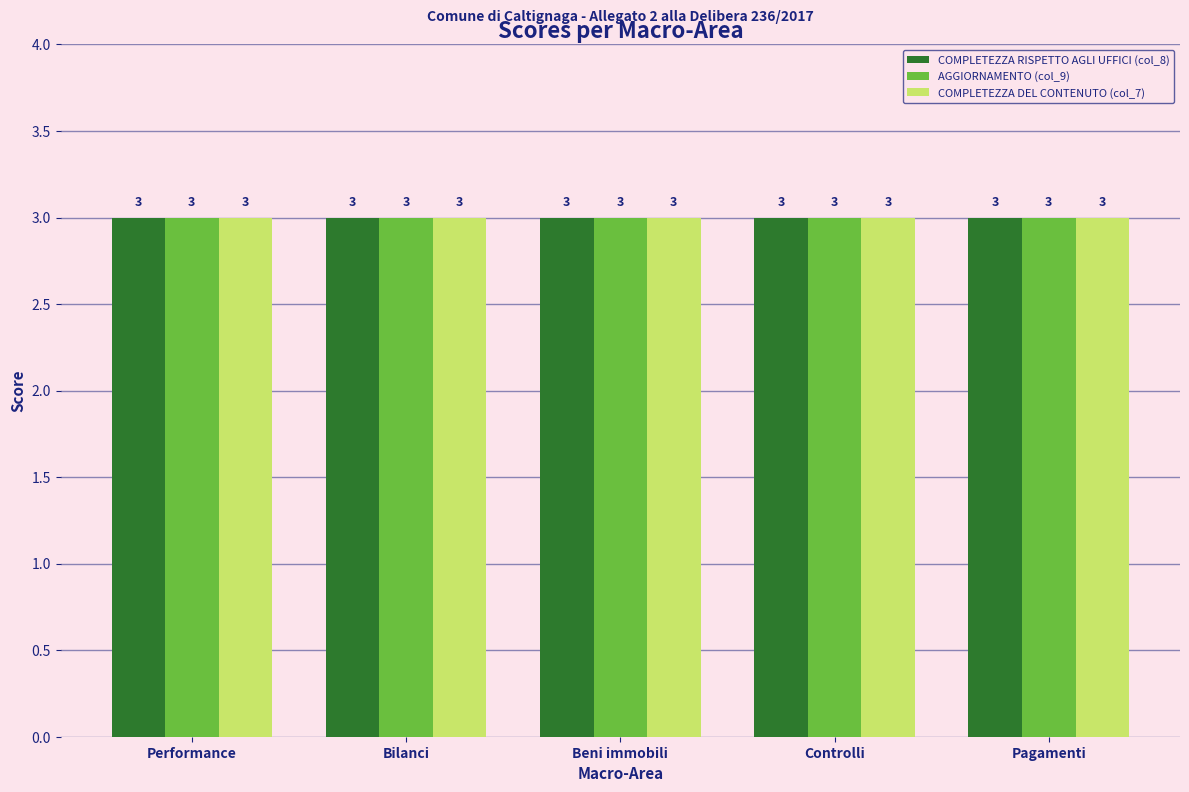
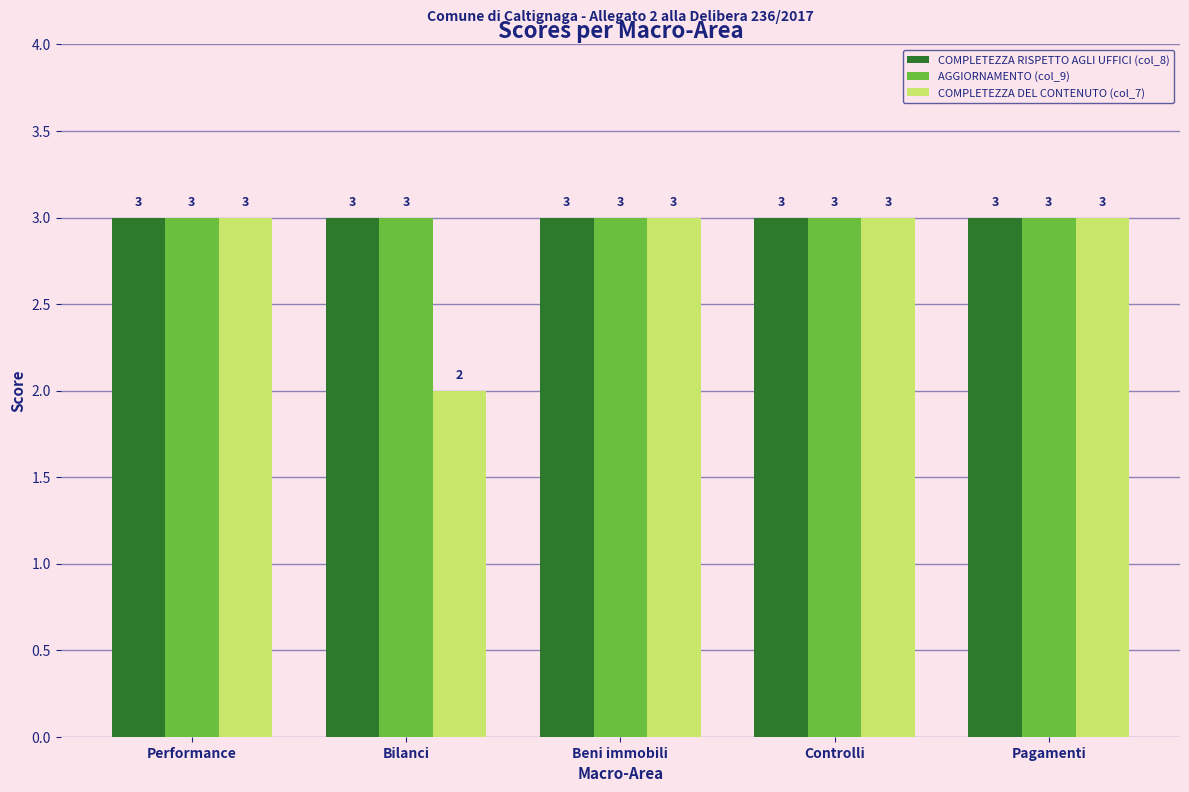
  {
    "COMPLETEZZA RISPETTO AGLI UFFICI (col_8)": {
      "Performance": 3,
      "Bilanci": 3,
      "Beni immobili": 3,
      "Controlli": 3,
      "Pagamenti": 3
    },
    "AGGIORNAMENTO (col_9)": {
      "Performance": 3,
      "Bilanci": 3,
      "Beni immobili": 3,
      "Controlli": 3,
      "Pagamenti": 3
    },
    "COMPLETEZZA DEL CONTENUTO (col_7)": {
      "Performance": 3,
-     "Bilanci": 3,
+     "Bilanci": 2,
      "Beni immobili": 3,
      "Controlli": 3,
      "Pagamenti": 3
    }
  }
